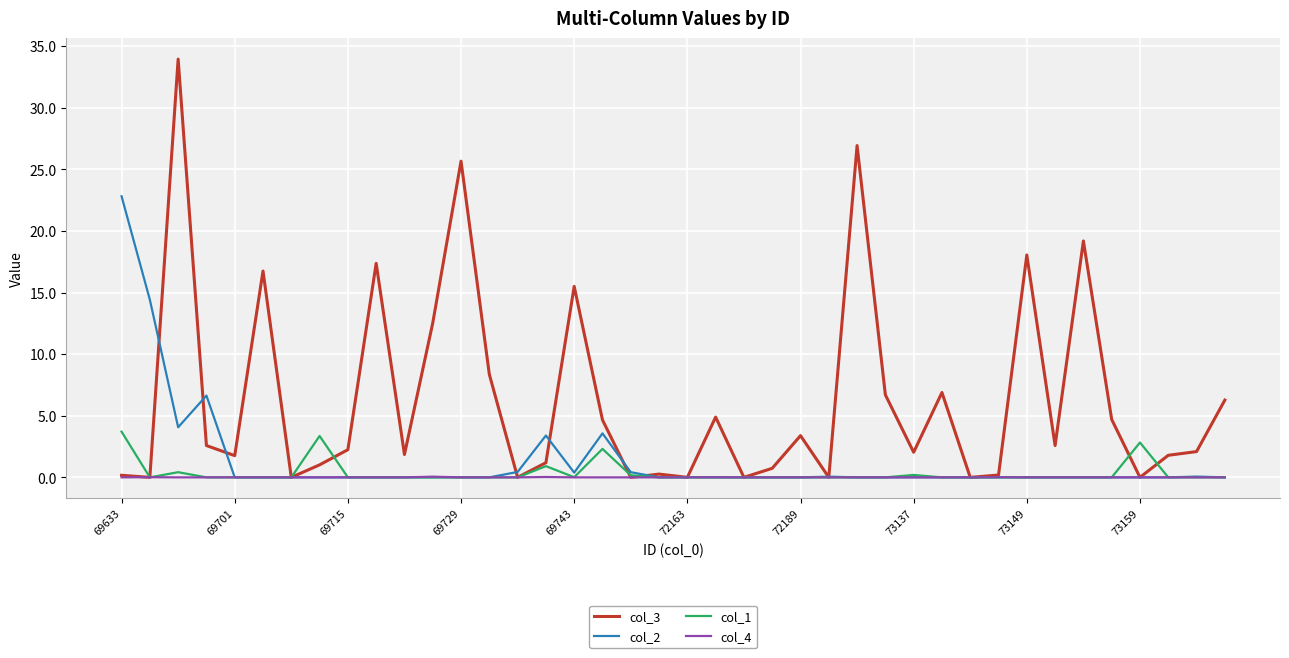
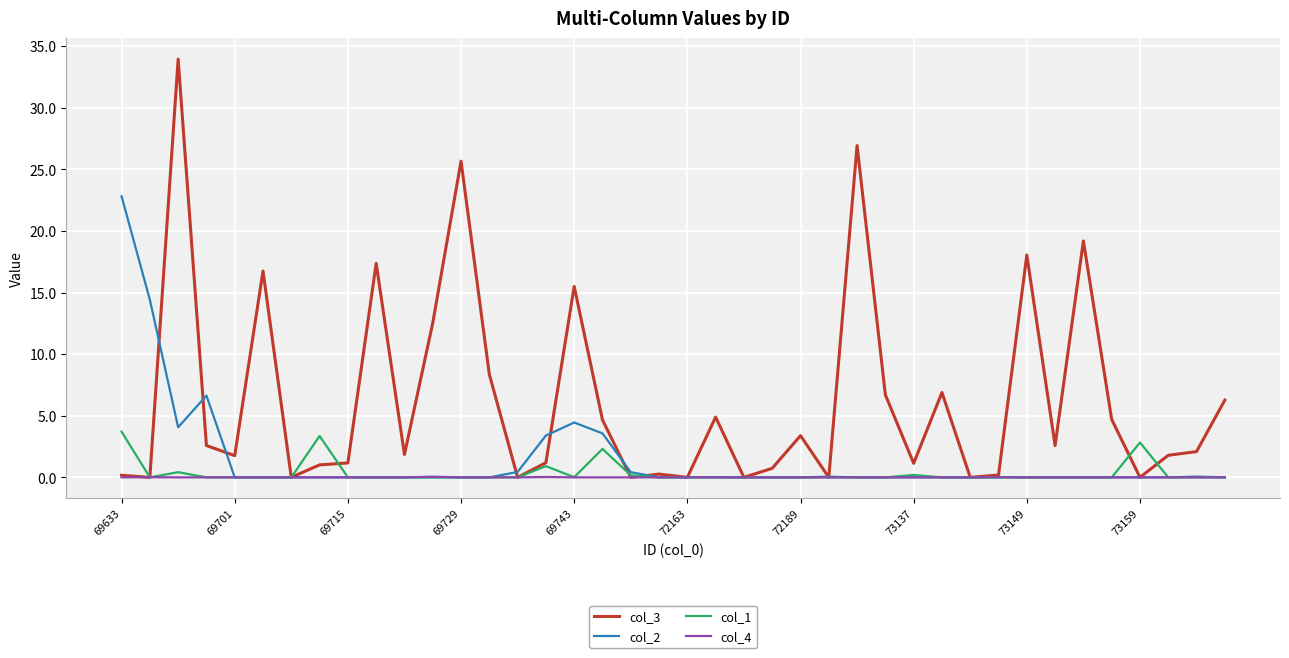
  {
    "col_3": {
      "69701": 1.8,
-     "69715": 2.2,
+     "69715": 1.2,
      "69729": 25.7,
      "69743": 15.5,
      "72189": 3.4,
-     "73137": 2.0,
+     "73137": 1.1,
      "73149": 18.1
    },
    "col_2": {
      "69633": 22.8,
-     "69743": 0.4
+     "69743": 4.5
    },
    "col_1": {
      "69633": 3.7,
      "73159": 2.8
    }
  }
